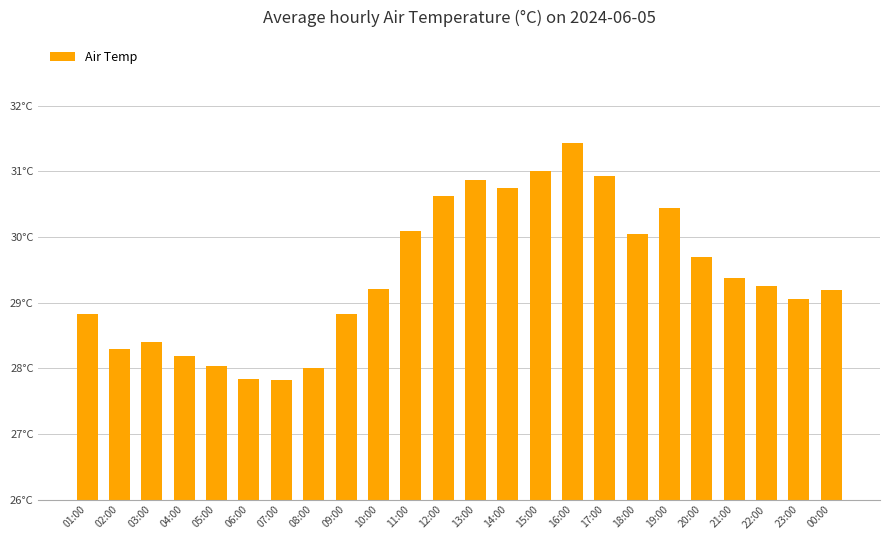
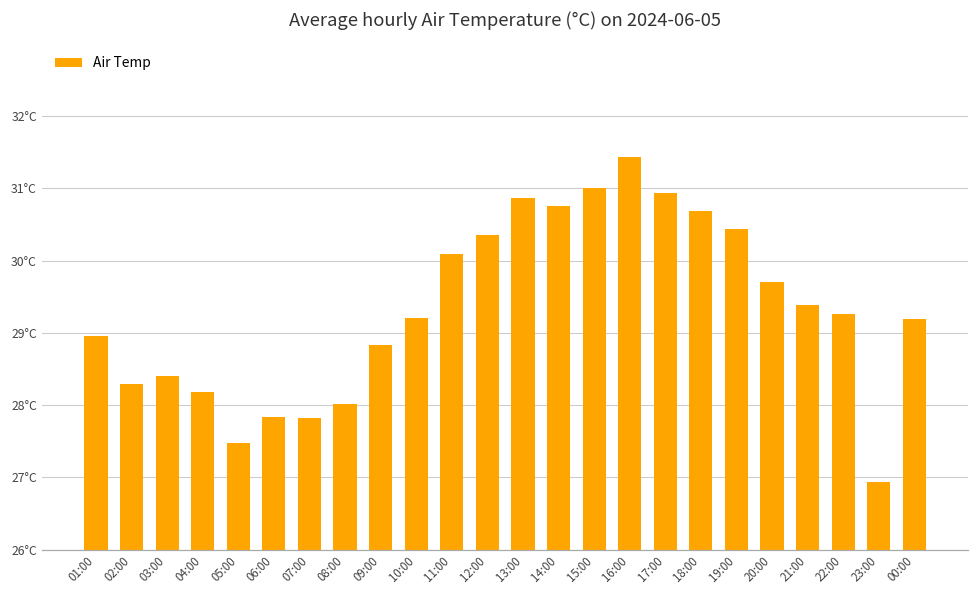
  {
-   "01:00": "28.8°C",
+   "01:00": "29.0°C",
    "02:00": "28.3°C",
    "03:00": "28.4°C",
    "04:00": "28.2°C",
-   "05:00": "28.0°C",
+   "05:00": "27.5°C",
    "06:00": "27.8°C",
    "07:00": "27.8°C",
    "08:00": "28.0°C",
    "09:00": "28.8°C",
    "10:00": "29.2°C",
    "11:00": "30.1°C",
-   "12:00": "30.6°C",
+   "12:00": "30.4°C",
    "13:00": "30.9°C",
    "14:00": "30.8°C",
    "15:00": "31.0°C",
    "16:00": "31.4°C",
    "17:00": "30.9°C",
-   "18:00": "30.1°C",
+   "18:00": "30.7°C",
    "19:00": "30.4°C",
    "20:00": "29.7°C",
    "21:00": "29.4°C",
    "22:00": "29.3°C",
-   "23:00": "29.1°C",
+   "23:00": "26.9°C",
    "00:00": "29.2°C"
  }
